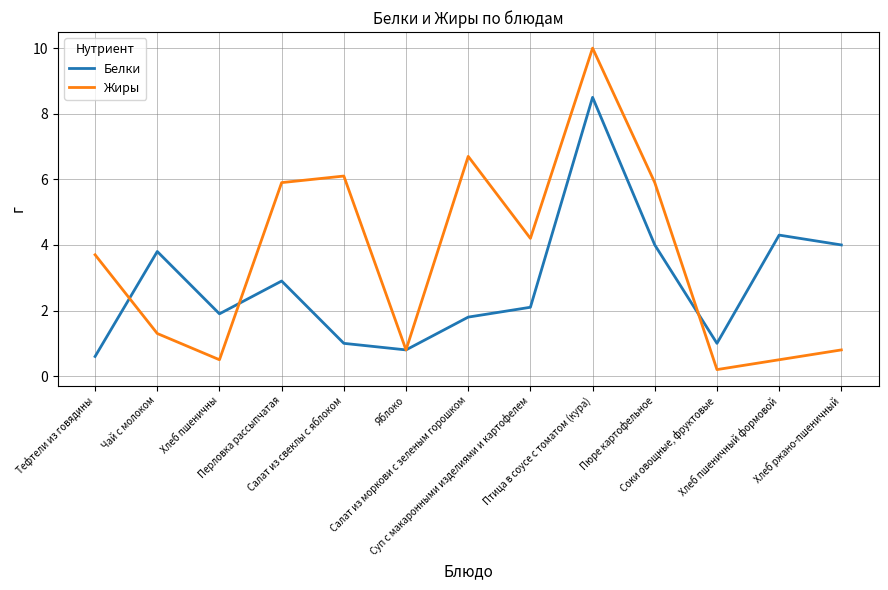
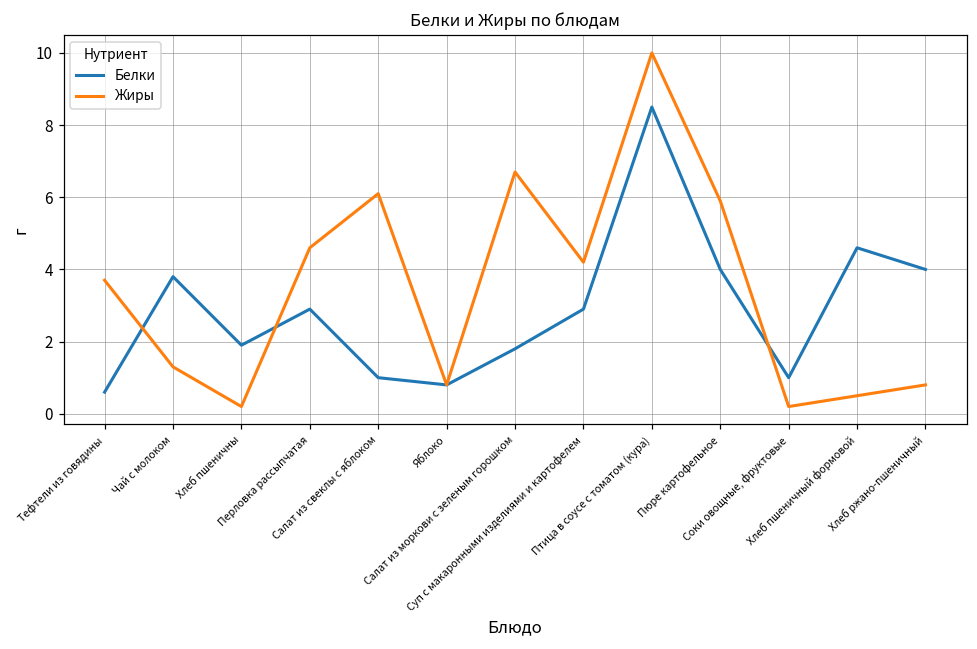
  {
    "Белки": {
      "Тефтели из говядины": 0.6,
      "Чай с молоком": 3.8,
      "Хлеб пшеничны": 1.9,
      "Перловка рассыпчатая": 2.9,
      "Салат из свеклы с яблоком": 1.0,
      "Салат из моркови с зеленым горошком": 1.8,
-     "Суп с макаронными изделиями и картофелем": 2.1,
+     "Суп с макаронными изделиями и картофелем": 2.9,
      "Птица в соусе с томатом (кура)": 8.5,
      "Пюре картофельное": 4.0,
      "Соки овощные, фруктовые": 1.0,
-     "Хлеб пшеничный формовой": 4.3,
+     "Хлеб пшеничный формовой": 4.6,
      "Хлеб ржано-пшеничный": 4.0
    },
    "Жиры": {
      "Тефтели из говядины": 3.7,
      "Чай с молоком": 1.3,
-     "Хлеб пшеничны": 0.5,
-     "Перловка рассыпчатая": 5.9,
+     "Хлеб пшеничны": 0.2,
+     "Перловка рассыпчатая": 4.6,
      "Салат из свеклы с яблоком": 6.1,
      "Салат из моркови с зеленым горошком": 6.7,
      "Суп с макаронными изделиями и картофелем": 4.2,
      "Птица в соусе с томатом (кура)": 10.0,
      "Пюре картофельное": 5.9,
      "Соки овощные, фруктовые": 0.2,
      "Хлеб пшеничный формовой": 0.5,
      "Хлеб ржано-пшеничный": 0.8
    }
  }
